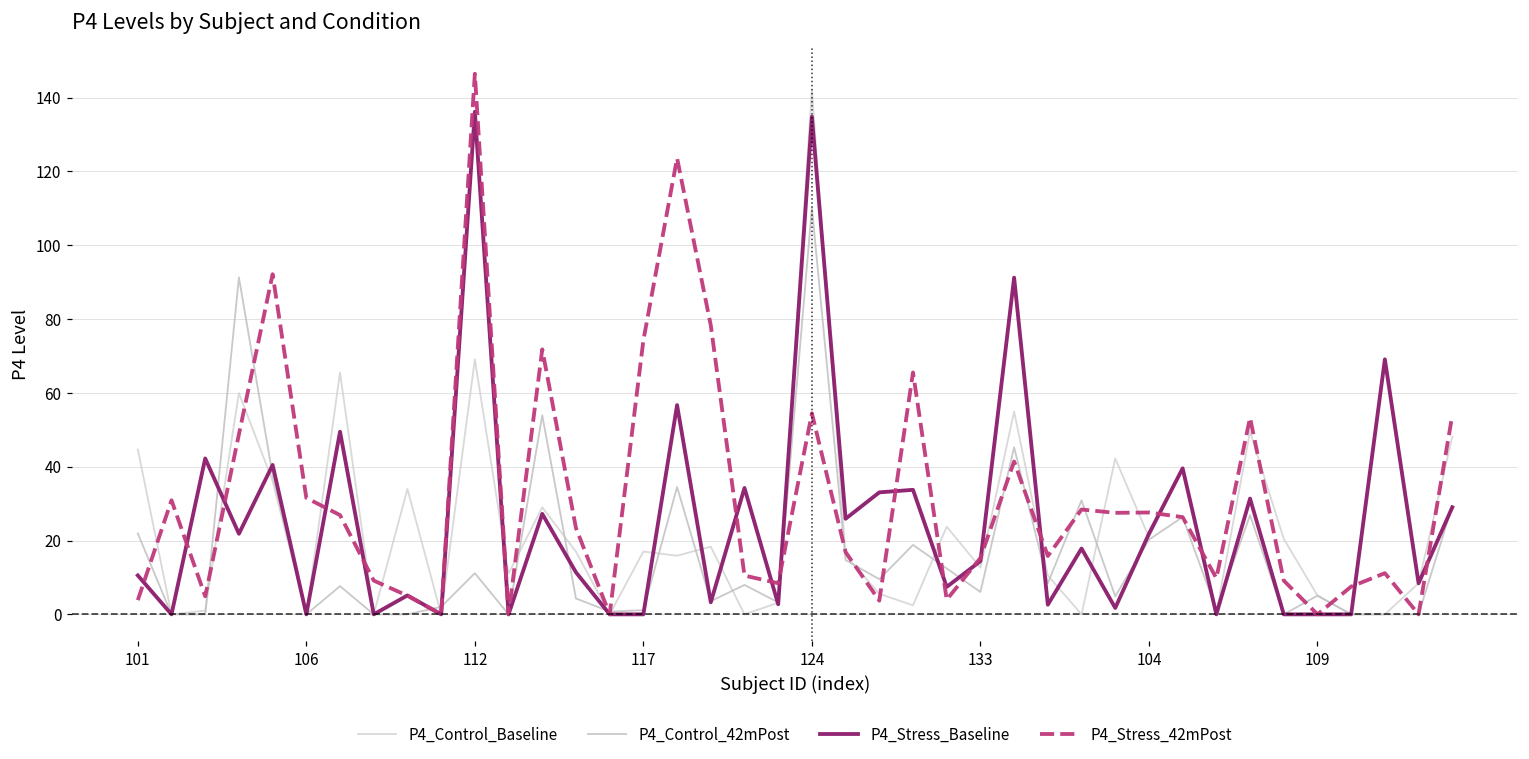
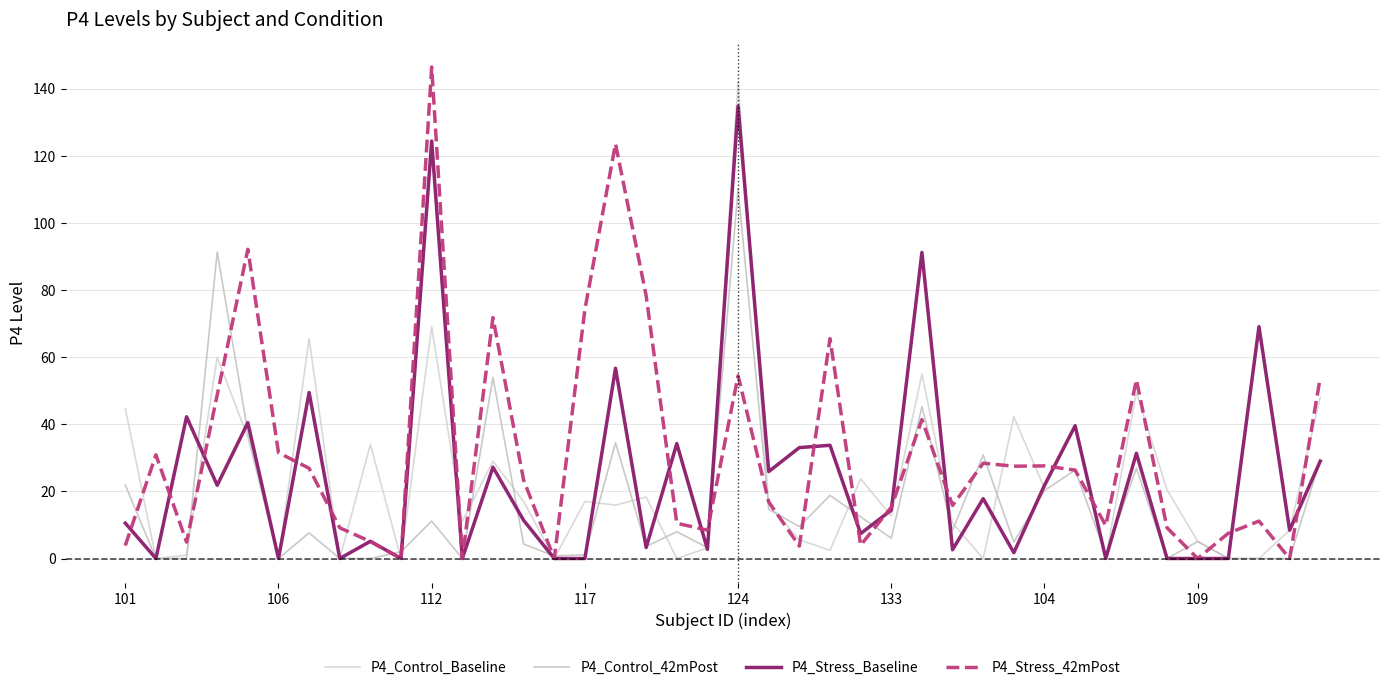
  {
    "P4_Stress_Baseline": {
      "101": 11,
-     "112": 136,
+     "112": 124,
      "117": 0,
      "124": 135,
      "133": 14,
      "104": 22
    },
    "P4_Stress_42mPost": {
      "101": 4,
      "106": 32,
      "112": 146,
      "117": 74,
      "124": 54,
      "133": 15,
      "104": 28
    }
  }
